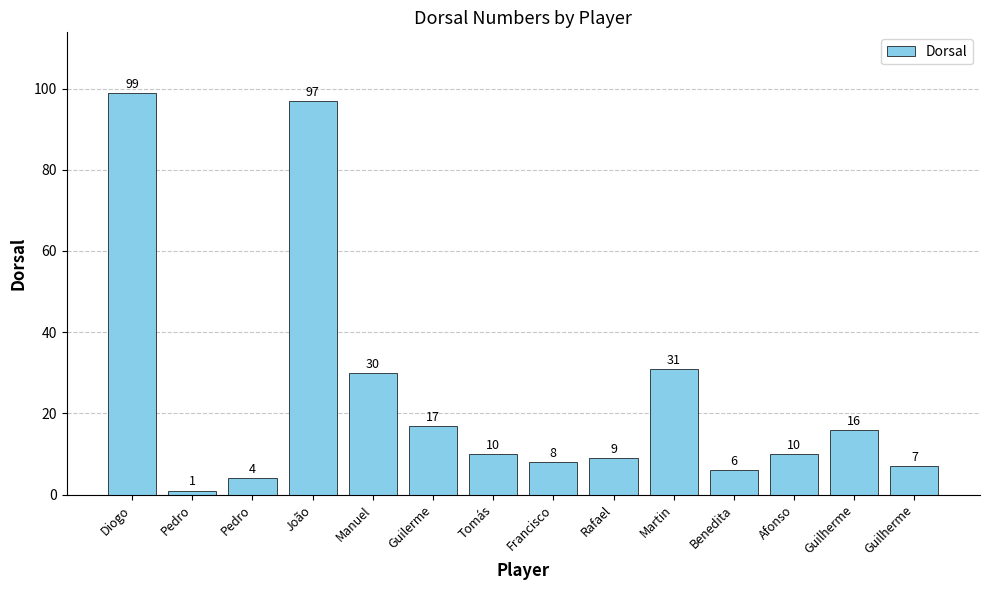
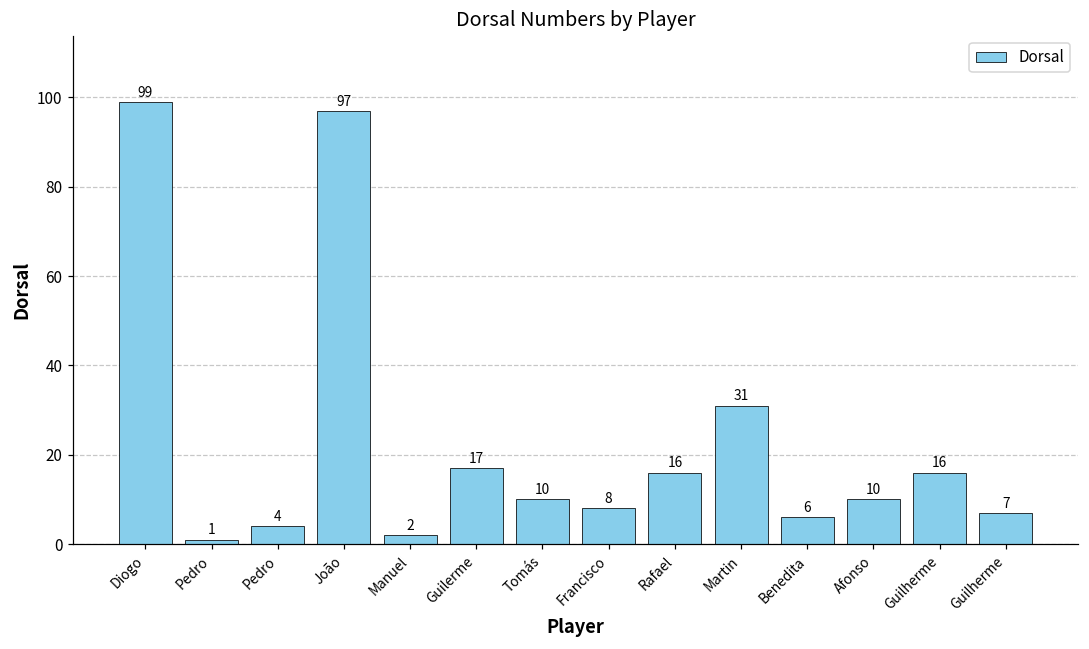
  {
    "Diogo": 99,
    "João": 97,
-   "Manuel": 30,
+   "Manuel": 2,
    "Guilerme": 17,
    "Tomás": 10,
    "Francisco": 8,
-   "Rafael": 9,
+   "Rafael": 16,
    "Martin": 31,
    "Benedita": 6,
    "Afonso": 10
  }
